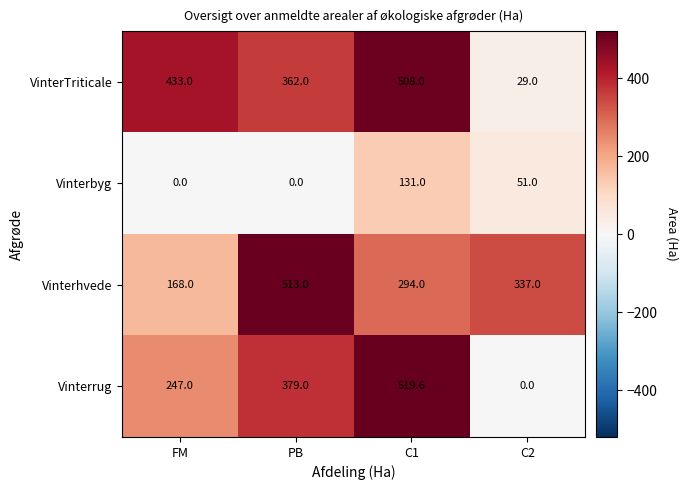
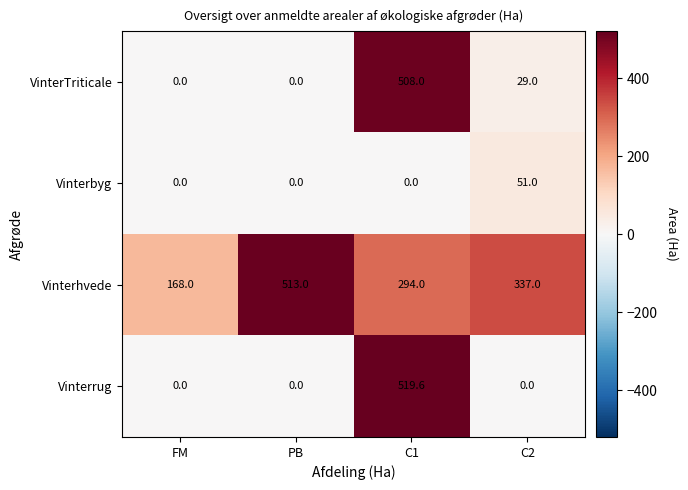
  {
    "VinterTriticale": {
-     "FM": 433.0,
-     "PB": 362.0,
+     "FM": 0.0,
+     "PB": 0.0,
      "C1": 508.0,
      "C2": 29.0
    },
    "Vinterbyg": {
      "FM": 0.0,
      "PB": 0.0,
-     "C1": 131.0,
+     "C1": 0.0,
      "C2": 51.0
    },
    "Vinterhvede": {
      "FM": 168.0,
      "PB": 513.0,
      "C1": 294.0,
      "C2": 337.0
    },
    "Vinterrug": {
-     "FM": 247.0,
-     "PB": 379.0,
+     "FM": 0.0,
+     "PB": 0.0,
      "C1": 519.6,
      "C2": 0.0
    }
  }
